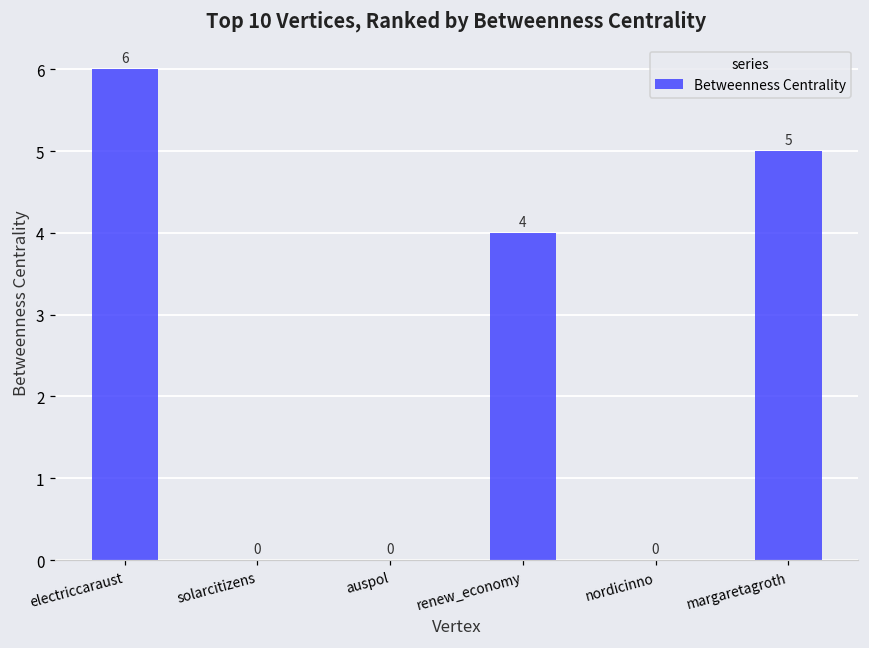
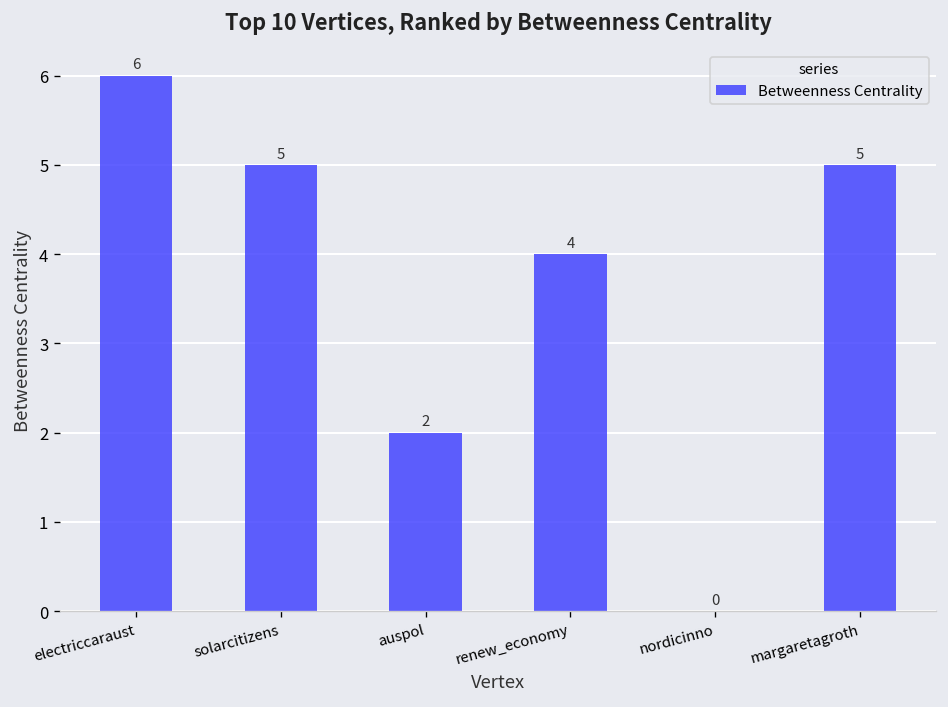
  {
    "electriccaraust": 6,
-   "solarcitizens": 0,
-   "auspol": 0,
+   "solarcitizens": 5,
+   "auspol": 2,
    "renew_economy": 4,
    "nordicinno": 0,
    "margaretagroth": 5
  }
